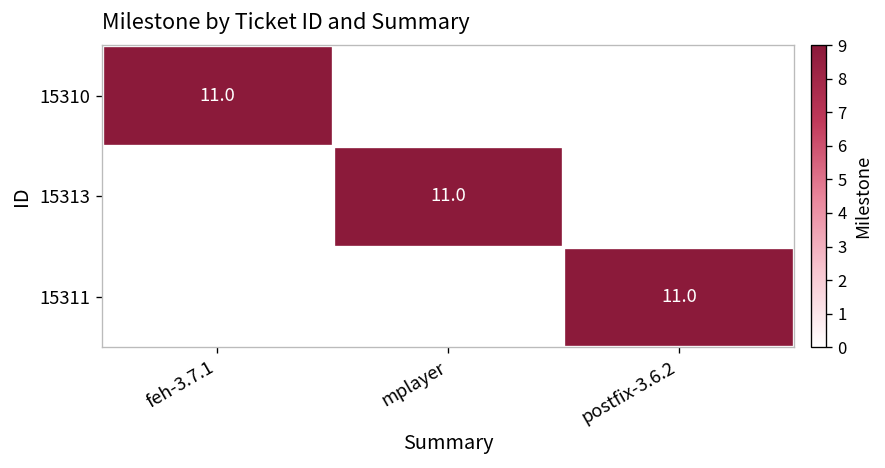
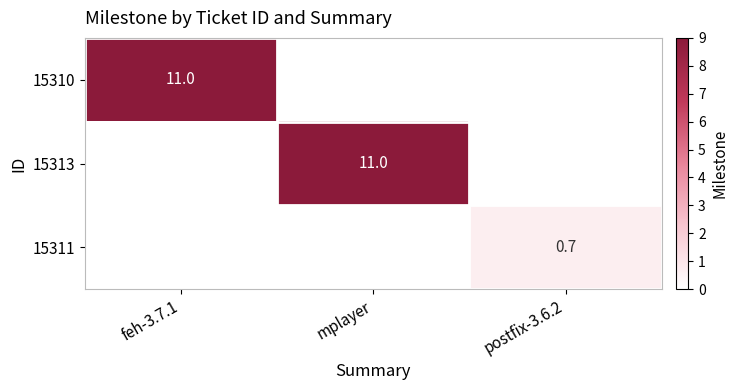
  {
    "15310": {
      "feh-3.7.1": 11.0
    },
    "15313": {
      "mplayer": 11.0
    },
    "15311": {
-     "postfix-3.6.2": 11.0
+     "postfix-3.6.2": 0.7
    }
  }
